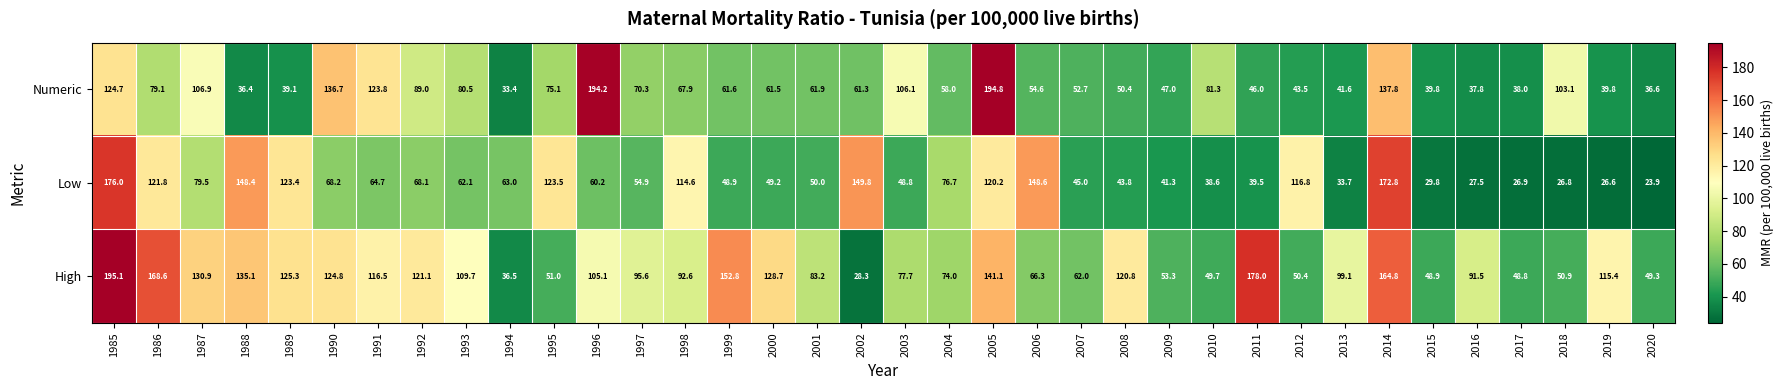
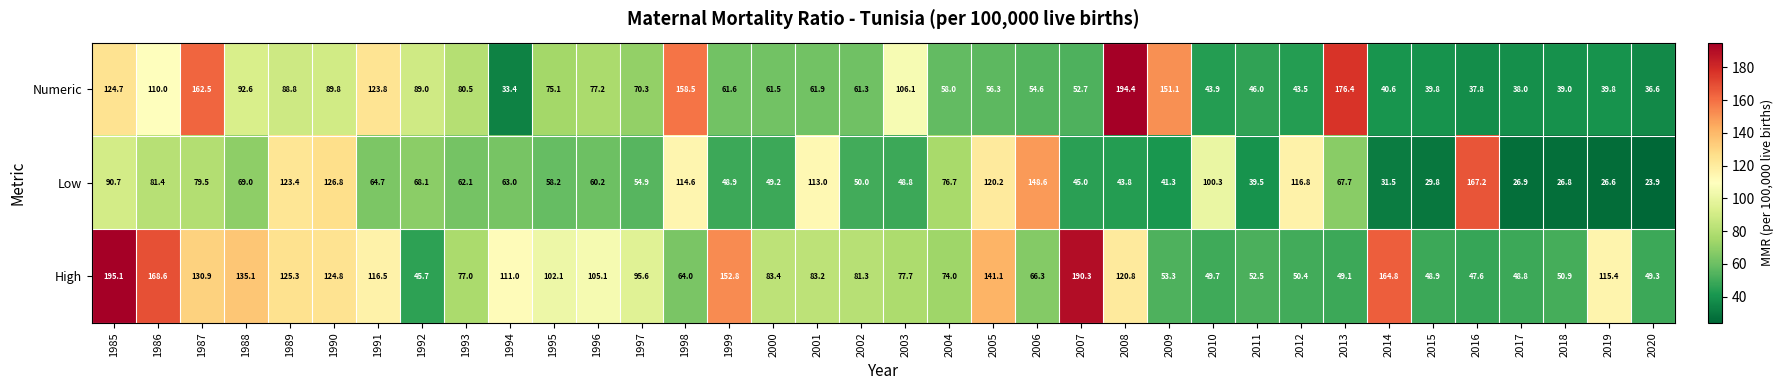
  {
    "Numeric": {
      "1985": 124.7,
-     "1986": 79.1,
-     "1987": 106.9,
-     "1988": 36.4,
-     "1989": 39.1,
-     "1990": 136.7,
+     "1986": 110.0,
+     "1987": 162.5,
+     "1988": 92.6,
+     "1989": 88.8,
+     "1990": 89.8,
      "1991": 123.8,
      "1992": 89.0,
      "1993": 80.5,
      "1994": 33.4,
      "1995": 75.1,
-     "1996": 194.2,
+     "1996": 77.2,
      "1997": 70.3,
-     "1998": 67.9,
+     "1998": 158.5,
      "1999": 61.6,
      "2000": 61.5,
      "2001": 61.9,
      "2002": 61.3,
      "2003": 106.1,
      "2004": 58.0,
-     "2005": 194.8,
+     "2005": 56.3,
      "2006": 54.6,
      "2007": 52.7,
-     "2008": 50.4,
-     "2009": 47.0,
-     "2010": 81.3,
+     "2008": 194.4,
+     "2009": 151.1,
+     "2010": 43.9,
      "2011": 46.0,
      "2012": 43.5,
-     "2013": 41.6,
-     "2014": 137.8,
+     "2013": 176.4,
+     "2014": 40.6,
      "2015": 39.8,
      "2016": 37.8,
      "2017": 38.0,
-     "2018": 103.1,
+     "2018": 39.0,
      "2019": 39.8,
      "2020": 36.6
    },
    "Low": {
-     "1985": 176.0,
-     "1986": 121.8,
+     "1985": 90.7,
+     "1986": 81.4,
      "1987": 79.5,
-     "1988": 148.4,
+     "1988": 69.0,
      "1989": 123.4,
-     "1990": 68.2,
+     "1990": 126.8,
      "1991": 64.7,
      "1992": 68.1,
      "1993": 62.1,
      "1994": 63.0,
-     "1995": 123.5,
+     "1995": 58.2,
      "1996": 60.2,
      "1997": 54.9,
      "1998": 114.6,
      "1999": 48.9,
      "2000": 49.2,
-     "2001": 50.0,
-     "2002": 149.8,
+     "2001": 113.0,
+     "2002": 50.0,
      "2003": 48.8,
      "2004": 76.7,
      "2005": 120.2,
      "2006": 148.6,
      "2007": 45.0,
      "2008": 43.8,
      "2009": 41.3,
-     "2010": 38.6,
+     "2010": 100.3,
      "2011": 39.5,
      "2012": 116.8,
-     "2013": 33.7,
-     "2014": 172.8,
+     "2013": 67.7,
+     "2014": 31.5,
      "2015": 29.8,
-     "2016": 27.5,
+     "2016": 167.2,
      "2017": 26.9,
      "2018": 26.8,
      "2019": 26.6,
      "2020": 23.9
    },
    "High": {
      "1985": 195.1,
      "1986": 168.6,
      "1987": 130.9,
      "1988": 135.1,
      "1989": 125.3,
      "1990": 124.8,
      "1991": 116.5,
-     "1992": 121.1,
-     "1993": 109.7,
-     "1994": 36.5,
-     "1995": 51.0,
+     "1992": 45.7,
+     "1993": 77.0,
+     "1994": 111.0,
+     "1995": 102.1,
      "1996": 105.1,
      "1997": 95.6,
-     "1998": 92.6,
+     "1998": 64.0,
      "1999": 152.8,
-     "2000": 128.7,
+     "2000": 83.4,
      "2001": 83.2,
-     "2002": 28.3,
+     "2002": 81.3,
      "2003": 77.7,
      "2004": 74.0,
      "2005": 141.1,
      "2006": 66.3,
-     "2007": 62.0,
+     "2007": 190.3,
      "2008": 120.8,
      "2009": 53.3,
      "2010": 49.7,
-     "2011": 178.0,
+     "2011": 52.5,
      "2012": 50.4,
-     "2013": 99.1,
+     "2013": 49.1,
      "2014": 164.8,
      "2015": 48.9,
-     "2016": 91.5,
+     "2016": 47.6,
      "2017": 48.8,
      "2018": 50.9,
      "2019": 115.4,
      "2020": 49.3
    }
  }
